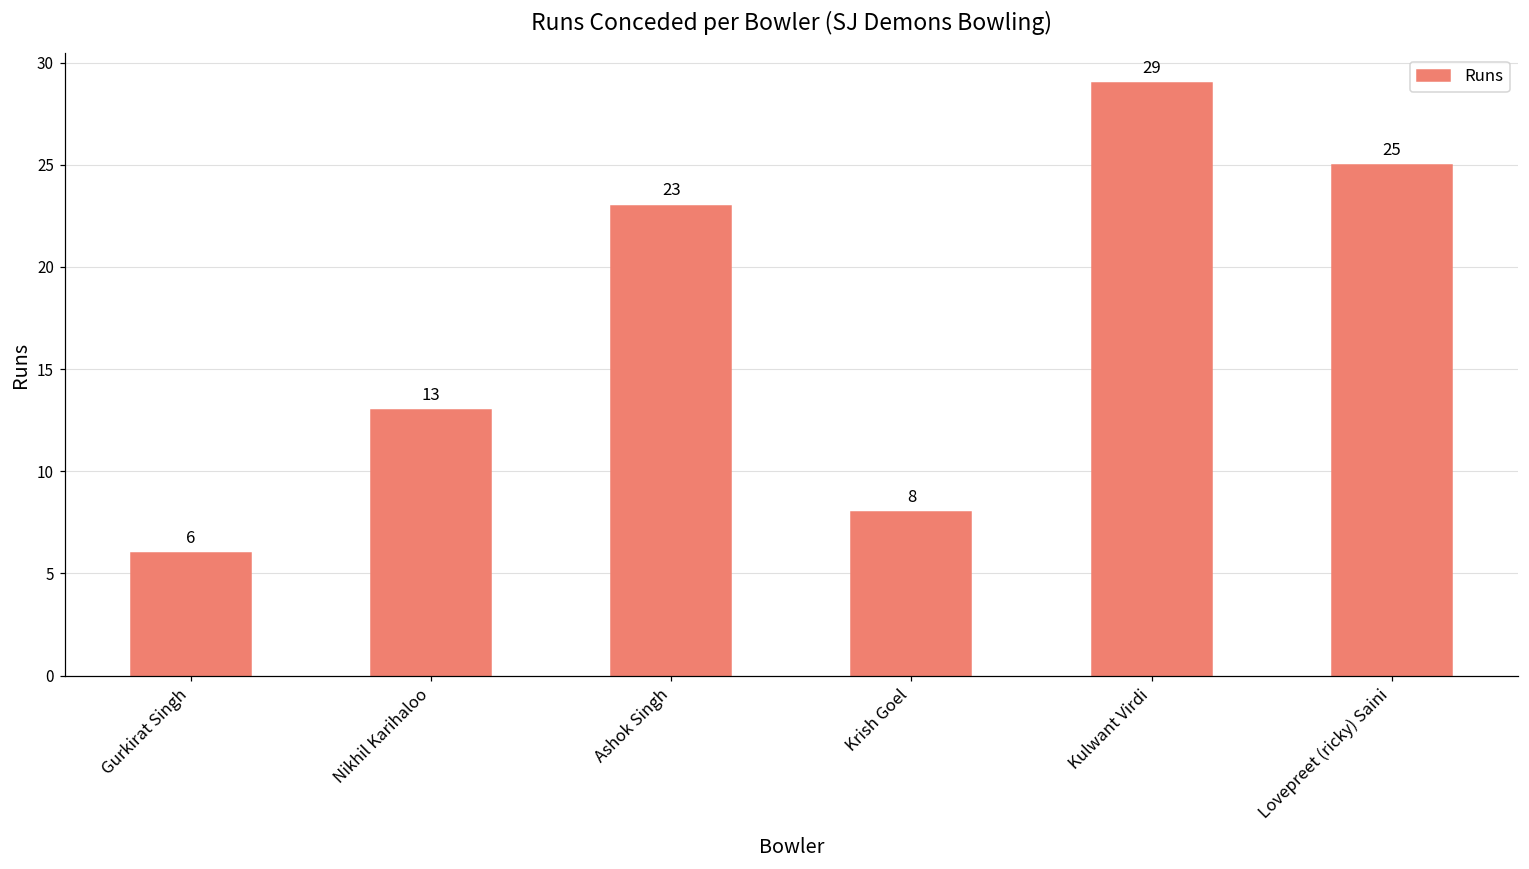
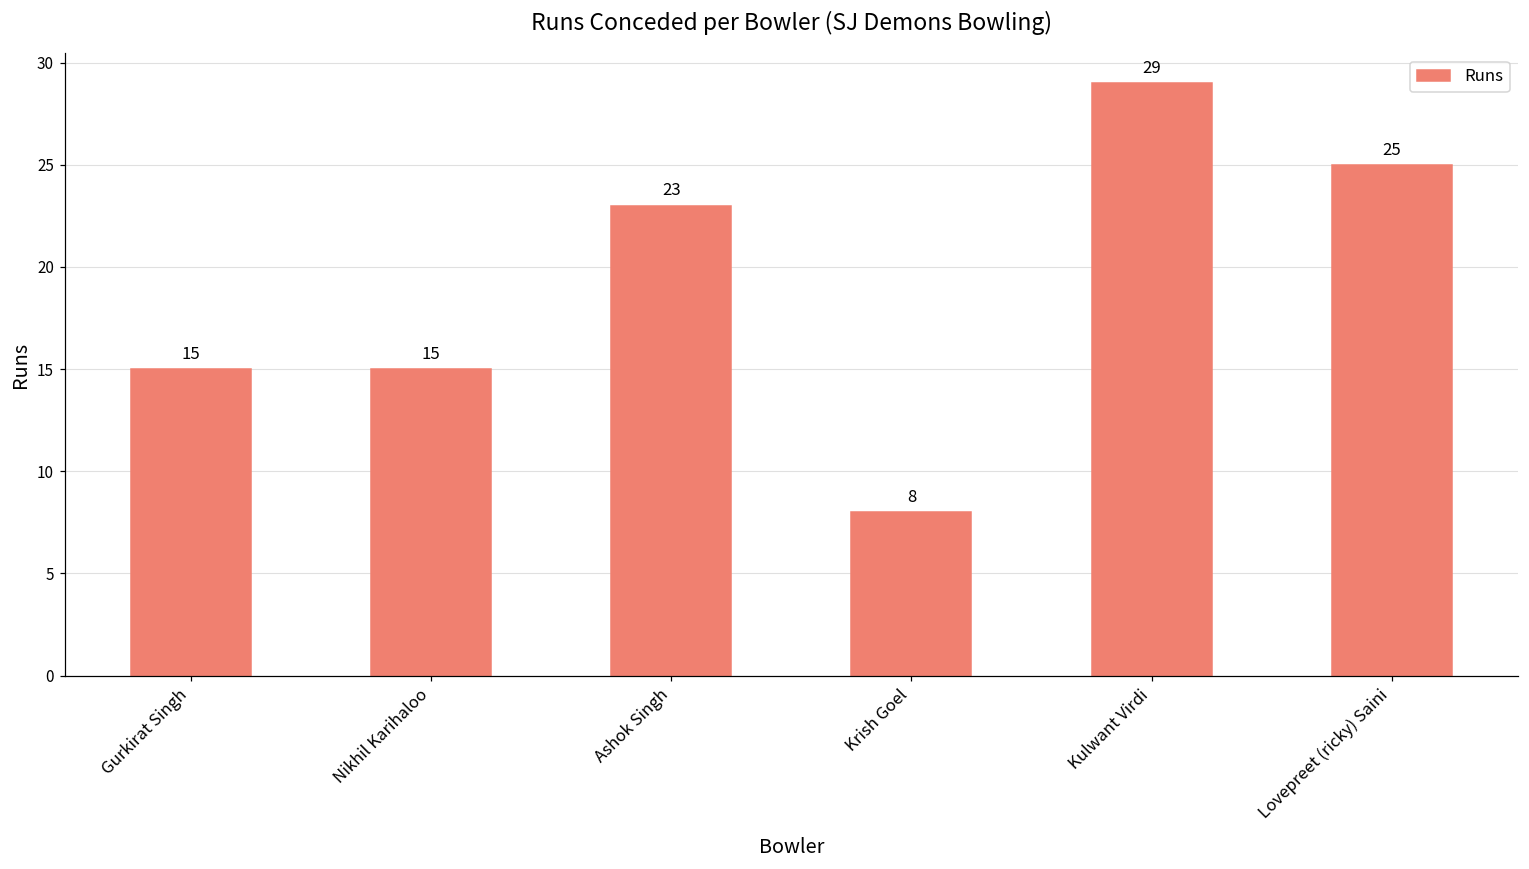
  {
-   "Gurkirat Singh": 6,
-   "Nikhil Karihaloo": 13,
+   "Gurkirat Singh": 15,
+   "Nikhil Karihaloo": 15,
    "Ashok Singh": 23,
    "Krish Goel": 8,
    "Kulwant Virdi": 29,
    "Lovepreet (ricky) Saini": 25
  }
